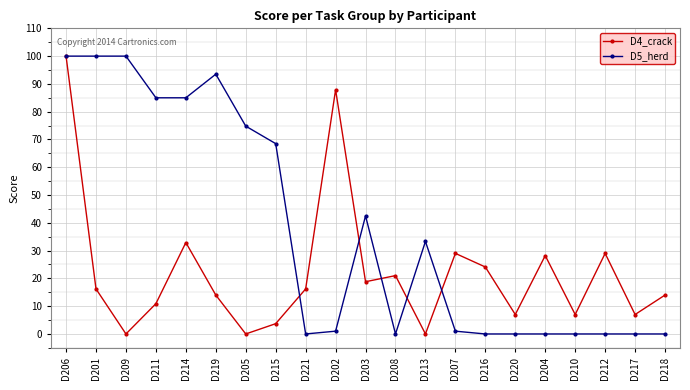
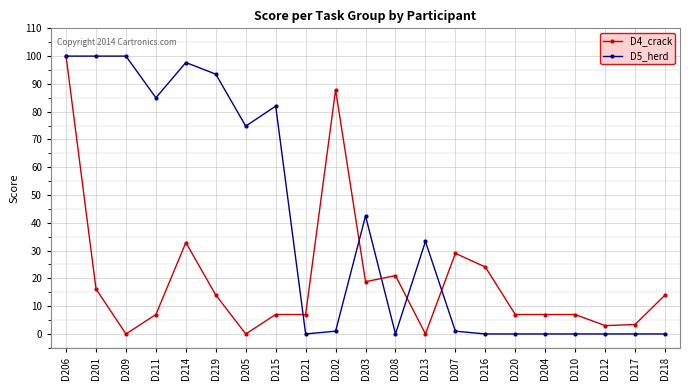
  {
    "D4_crack": {
      "D201": 16,
      "D209": 0,
-     "D211": 11,
+     "D211": 7,
      "D214": 33,
      "D219": 14,
      "D205": 0,
-     "D215": 4,
-     "D221": 16,
+     "D215": 7,
+     "D221": 7,
      "D202": 88,
      "D203": 19,
      "D208": 21,
      "D213": 0,
      "D207": 29,
      "D216": 24,
      "D220": 7,
-     "D204": 28,
+     "D204": 7,
      "D210": 7,
-     "D212": 29,
-     "D217": 7,
+     "D212": 3,
+     "D217": 3,
      "D218": 14
    },
    "D5_herd": {
      "D211": 85,
-     "D214": 85,
+     "D214": 98,
      "D219": 94,
      "D205": 75,
-     "D215": 69,
+     "D215": 82,
      "D221": 0,
      "D202": 1,
      "D203": 43,
      "D208": 0,
      "D213": 33,
      "D207": 1,
      "D216": 0,
      "D220": 0,
      "D204": 0,
      "D210": 0,
      "D212": 0,
      "D217": 0,
      "D218": 0
    }
  }
